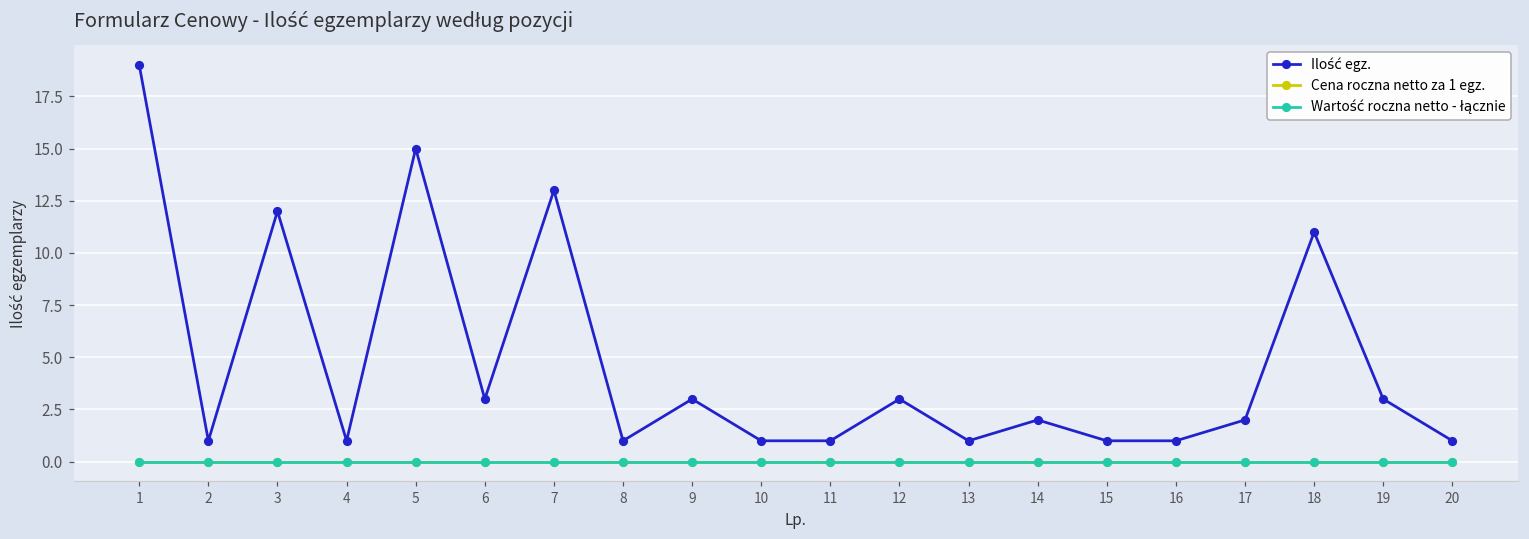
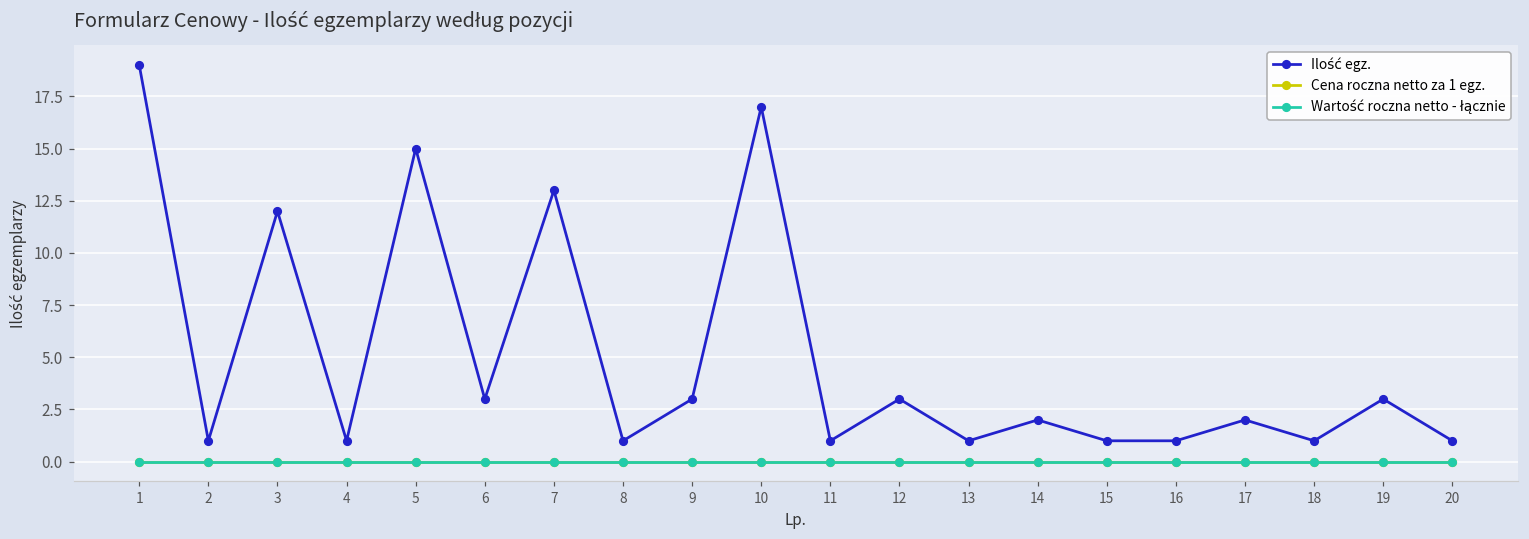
  {
    "Ilość egz.": {
      "1": 19,
      "2": 1,
      "3": 12,
      "4": 1,
      "5": 15,
      "6": 3,
      "7": 13,
      "8": 1,
      "9": 3,
-     "10": 1,
+     "10": 17,
      "11": 1,
      "12": 3,
      "13": 1,
      "14": 2,
      "15": 1,
      "16": 1,
      "17": 2,
-     "18": 11,
+     "18": 1,
      "19": 3,
      "20": 1
    },
    "Wartość roczna netto - łącznie": {
      "1": 0,
      "2": 0,
      "3": 0,
      "4": 0,
      "5": 0,
      "6": 0,
      "7": 0,
      "8": 0,
      "9": 0,
      "10": 0,
      "11": 0,
      "12": 0,
      "13": 0,
      "14": 0,
      "15": 0,
      "16": 0,
      "17": 0,
      "18": 0,
      "19": 0,
      "20": 0
    }
  }
